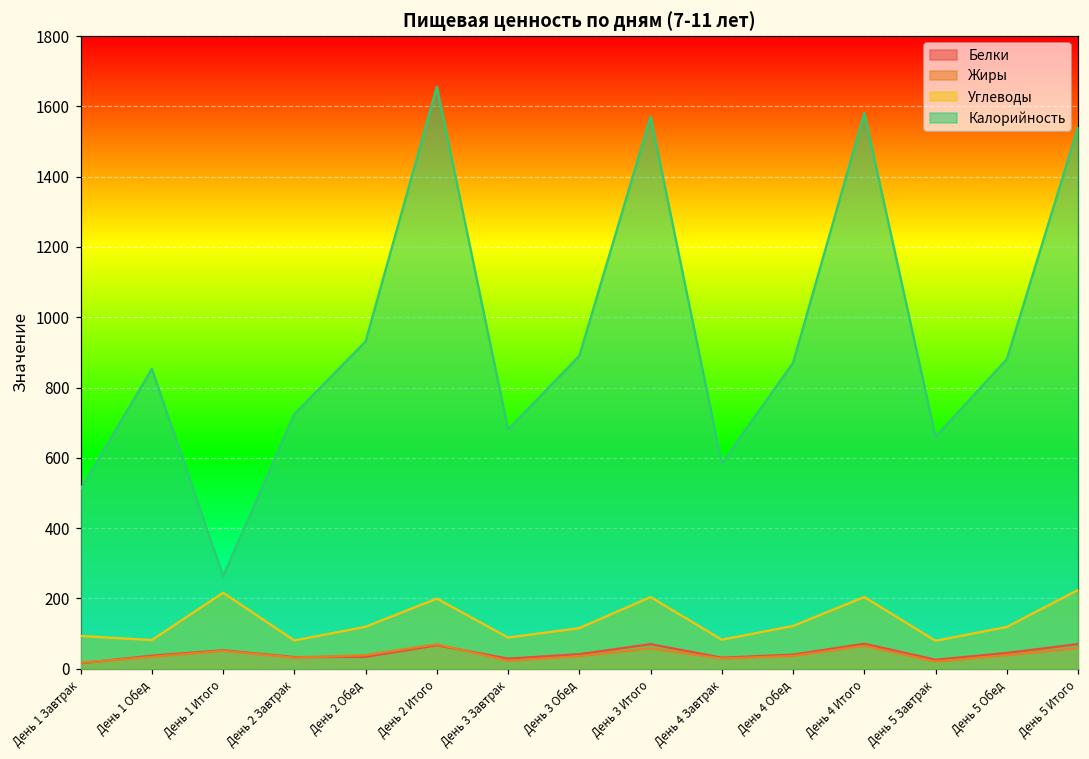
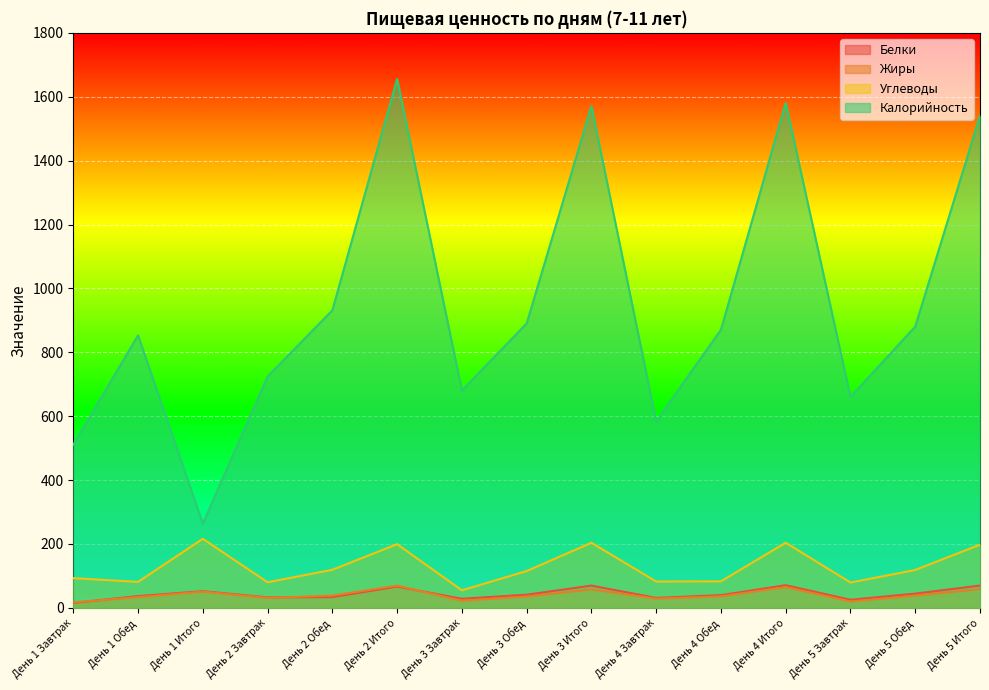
  {
    "Углеводы": {
      "День 1 Завтрак": 90,
      "День 1 Обед": 80,
      "День 1 Итого": 220,
      "День 2 Завтрак": 80,
      "День 2 Обед": 120,
      "День 2 Итого": 200,
-     "День 3 Завтрак": 90,
+     "День 3 Завтрак": 50,
      "День 3 Обед": 120,
      "День 3 Итого": 200,
      "День 4 Завтрак": 80,
-     "День 4 Обед": 120,
+     "День 4 Обед": 80,
      "День 4 Итого": 200,
      "День 5 Завтрак": 80,
      "День 5 Обед": 120,
-     "День 5 Итого": 220
+     "День 5 Итого": 200
    },
    "Калорийность": {
      "День 1 Завтрак": 510,
      "День 1 Обед": 850,
      "День 1 Итого": 260,
      "День 2 Завтрак": 720,
      "День 2 Обед": 930,
      "День 2 Итого": 1660,
      "День 3 Завтрак": 680,
      "День 3 Обед": 890,
      "День 3 Итого": 1570,
      "День 4 Завтрак": 580,
      "День 4 Обед": 870,
      "День 4 Итого": 1580,
      "День 5 Завтрак": 660,
      "День 5 Обед": 880,
      "День 5 Итого": 1540
    }
  }
